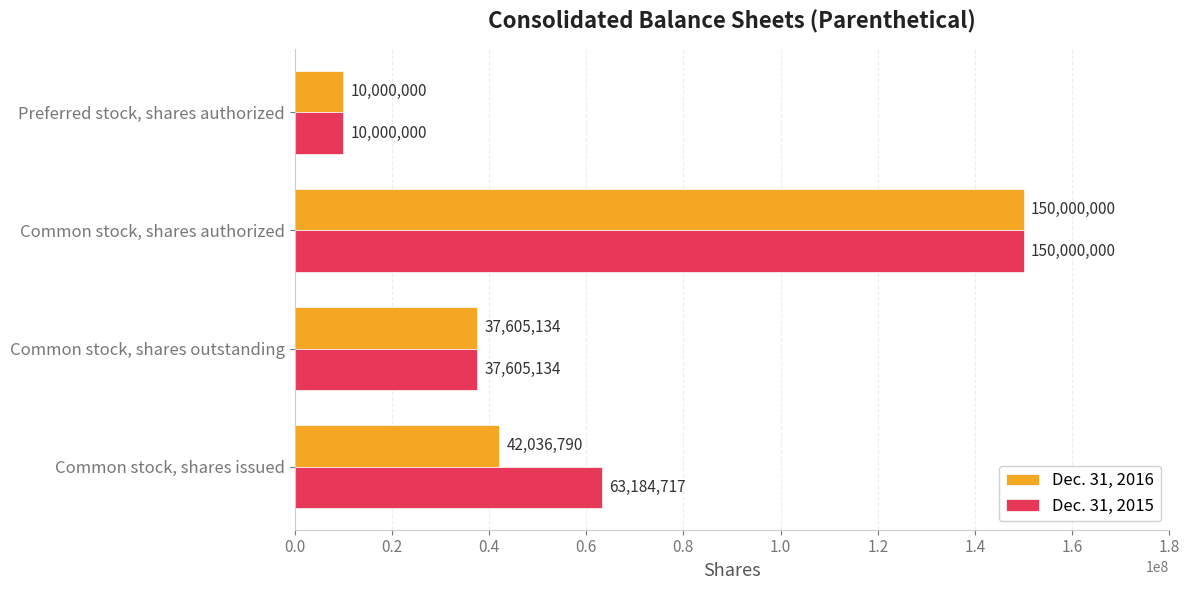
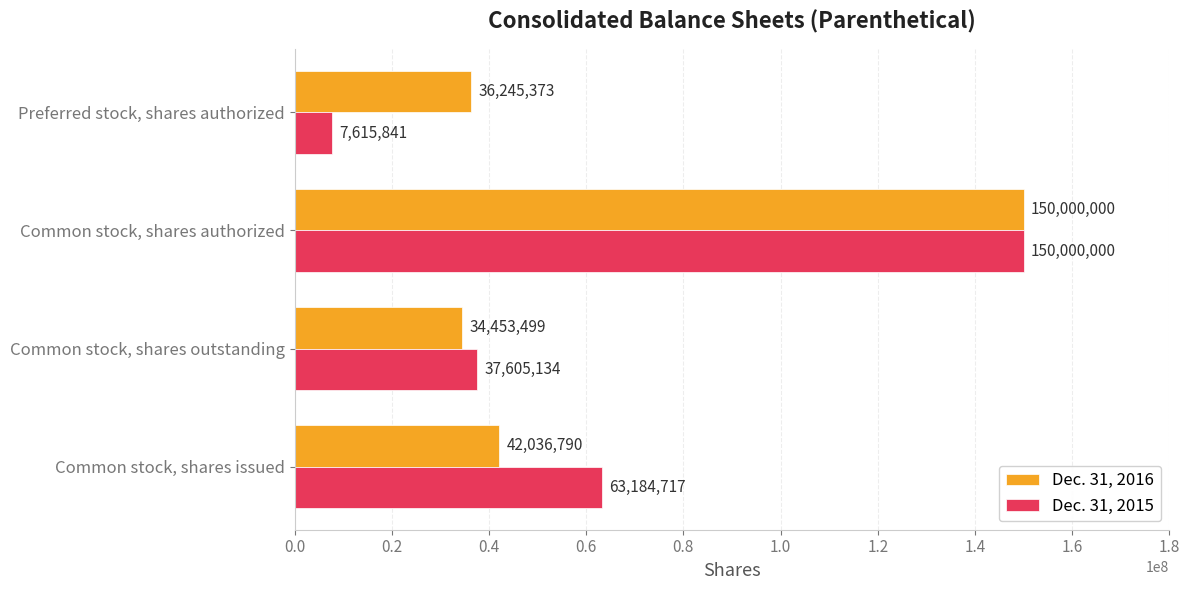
  {
    "Dec. 31, 2016": {
-     "Preferred stock, shares authorized": "10,000,000",
+     "Preferred stock, shares authorized": "36,245,373",
      "Common stock, shares authorized": "150,000,000",
-     "Common stock, shares outstanding": "37,605,134",
+     "Common stock, shares outstanding": "34,453,499",
      "Common stock, shares issued": "42,036,790"
    },
    "Dec. 31, 2015": {
-     "Preferred stock, shares authorized": "10,000,000",
+     "Preferred stock, shares authorized": "7,615,841",
      "Common stock, shares authorized": "150,000,000",
      "Common stock, shares outstanding": "37,605,134",
      "Common stock, shares issued": "63,184,717"
    }
  }
